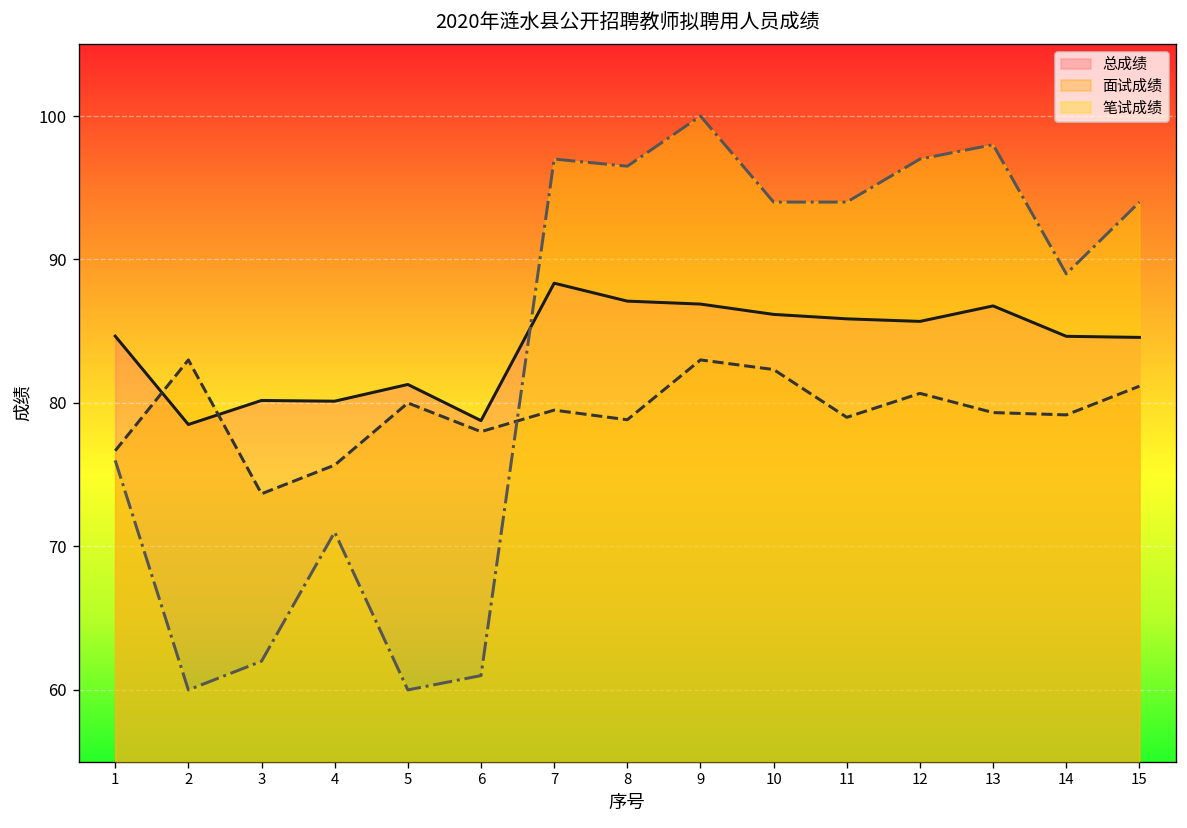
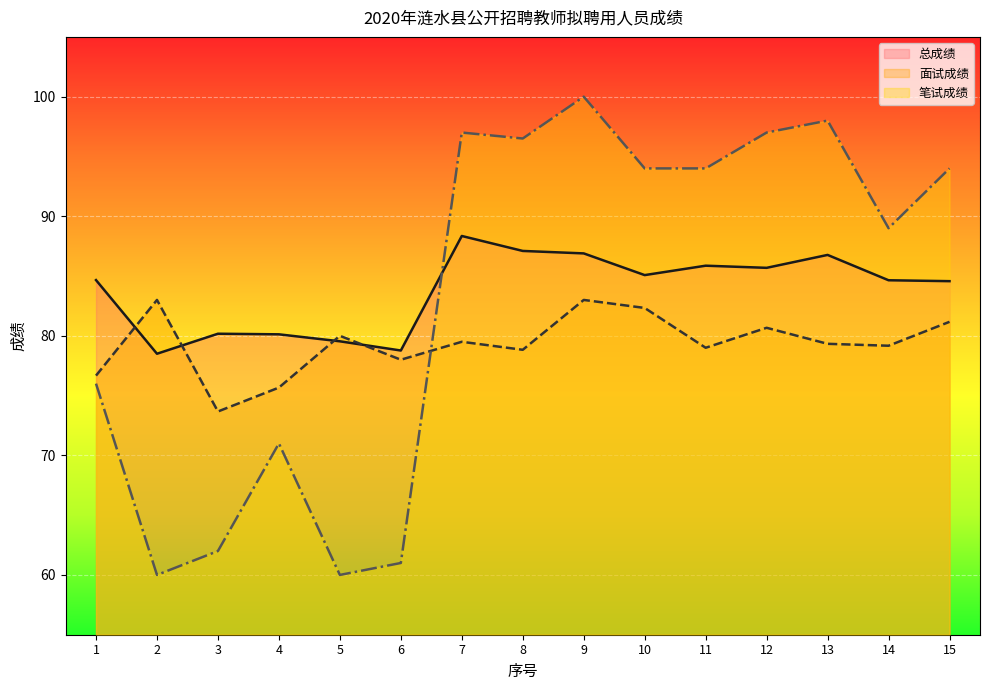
  {
    "总成绩": {
      "1": 84.7,
      "2": 78.5,
      "3": 80.2,
      "4": 80.1,
-     "5": 81.3,
+     "5": 79.5,
      "6": 78.8,
      "7": 88.3,
      "8": 87.1,
      "9": 86.9,
-     "10": 86.2,
+     "10": 85.1,
      "11": 85.9,
      "12": 85.7,
      "13": 86.8,
      "14": 84.6,
      "15": 84.6
    }
  }
